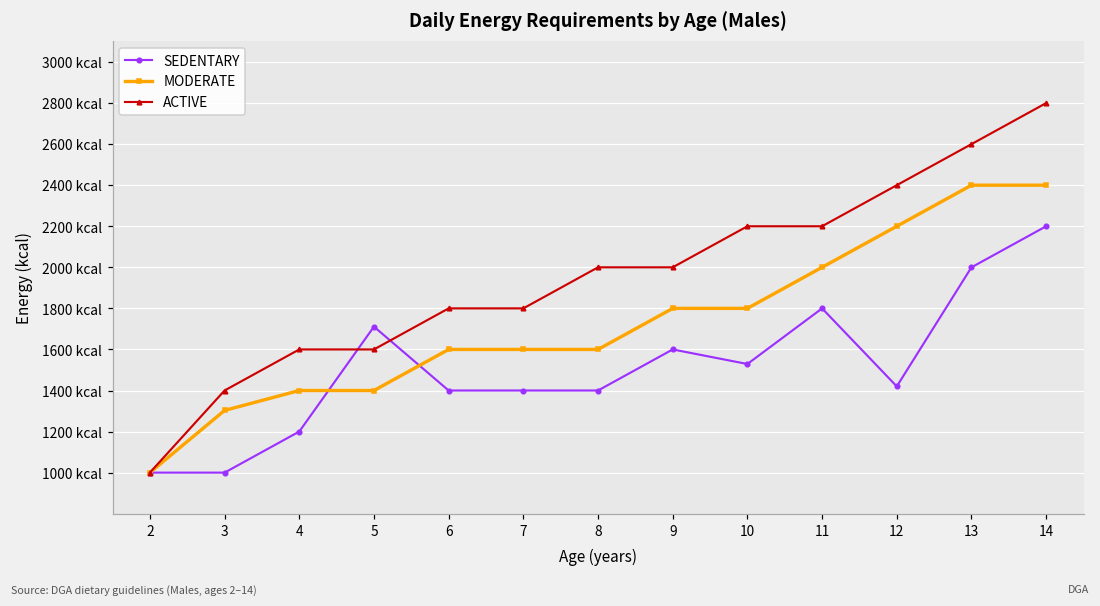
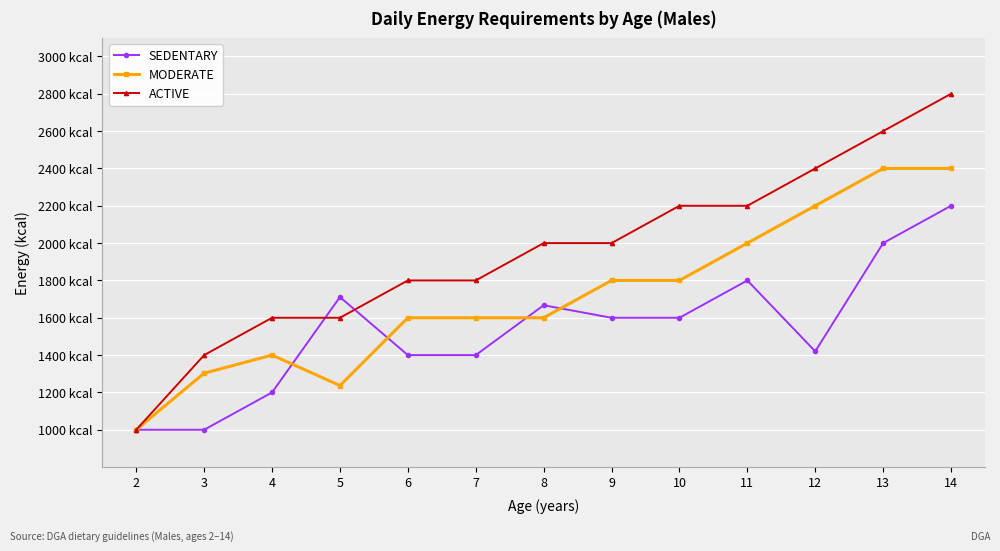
  {
    "SEDENTARY": {
      "3": "1000 kcal",
      "4": "1200 kcal",
      "5": "1710 kcal",
      "6": "1400 kcal",
      "7": "1400 kcal",
-     "8": "1400 kcal",
+     "8": "1670 kcal",
      "9": "1600 kcal",
-     "10": "1530 kcal",
+     "10": "1600 kcal",
      "11": "1800 kcal",
      "12": "1420 kcal",
      "13": "2000 kcal",
      "14": "2200 kcal"
    },
    "MODERATE": {
      "3": "1300 kcal",
      "4": "1400 kcal",
-     "5": "1400 kcal",
+     "5": "1240 kcal",
      "6": "1600 kcal",
      "7": "1600 kcal",
      "8": "1600 kcal",
      "9": "1800 kcal",
      "10": "1800 kcal",
      "11": "2000 kcal",
      "12": "2200 kcal",
      "13": "2400 kcal",
      "14": "2400 kcal"
    },
    "ACTIVE": {
      "3": "1400 kcal",
      "4": "1600 kcal",
      "5": "1600 kcal",
      "6": "1800 kcal",
      "7": "1800 kcal",
      "8": "2000 kcal",
      "9": "2000 kcal",
      "10": "2200 kcal",
      "11": "2200 kcal",
      "12": "2400 kcal",
      "13": "2600 kcal",
      "14": "2800 kcal"
    }
  }
